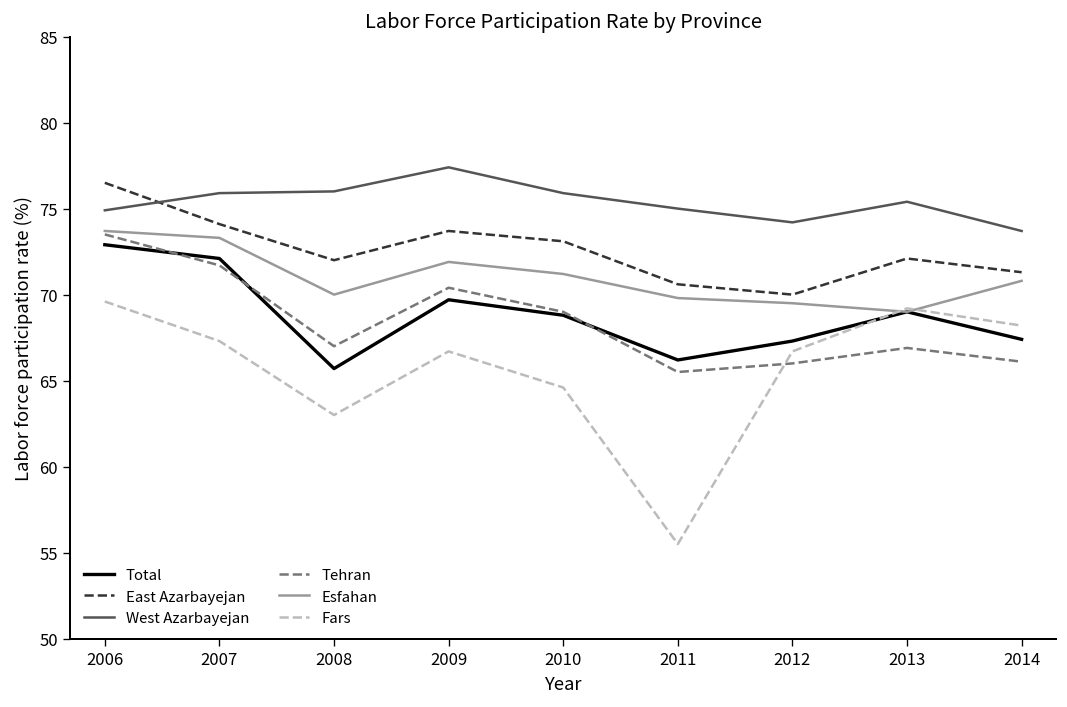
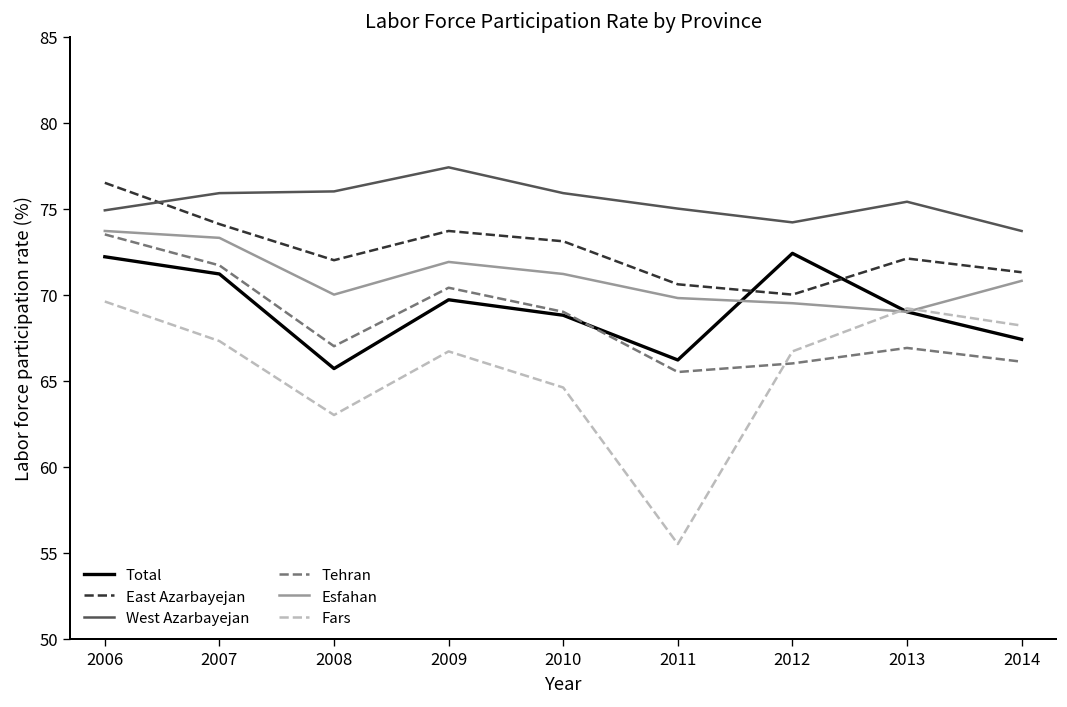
  {
    "Total": {
-     "2006": 72.9,
-     "2007": 72.1,
+     "2006": 72.2,
+     "2007": 71.2,
      "2008": 65.7,
      "2009": 69.7,
      "2010": 68.8,
      "2011": 66.2,
-     "2012": 67.3,
+     "2012": 72.4,
      "2014": 67.4
    }
  }
